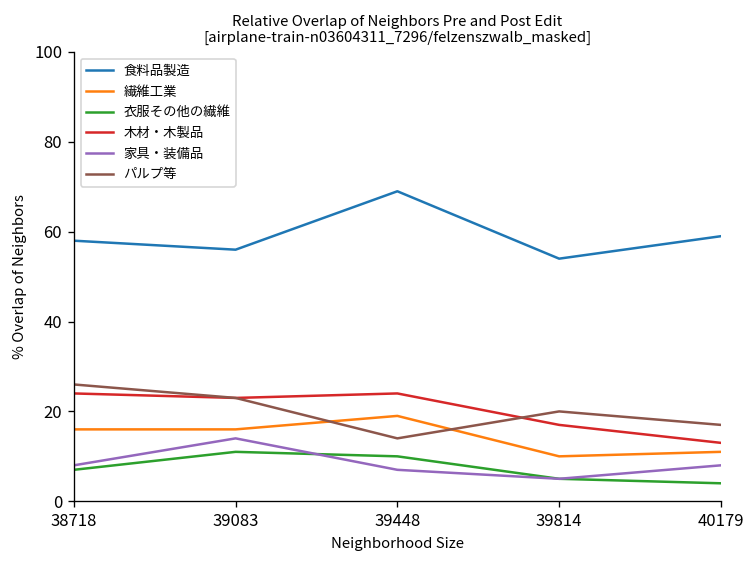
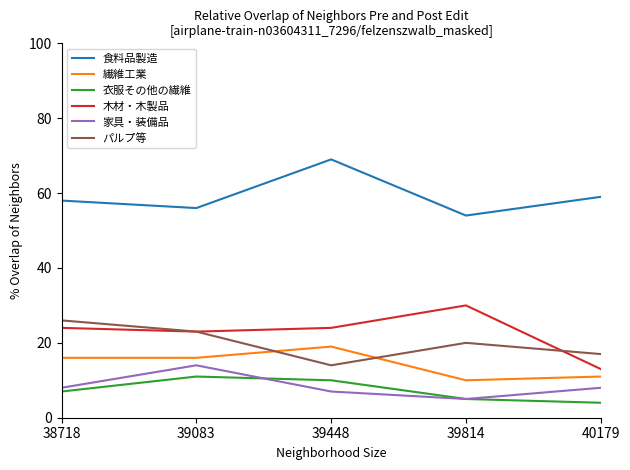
  {
    "食料品製造": {
      "38718": 58,
      "39083": 56,
      "39448": 69,
      "39814": 54,
      "40179": 59
    },
    "繊維工業": {
      "38718": 16,
      "39083": 16,
      "39448": 19,
      "39814": 10,
      "40179": 11
    },
    "衣服その他の繊維": {
      "38718": 7,
      "39083": 11,
      "39448": 10,
      "40179": 4
    },
    "木材・木製品": {
      "38718": 24,
      "39448": 24,
-     "39814": 17,
+     "39814": 30,
      "40179": 13
    },
    "家具・装備品": {
      "38718": 8,
      "39083": 14,
      "39448": 7,
      "40179": 8
    },
    "パルプ等": {
      "38718": 26,
      "39448": 14,
      "39814": 20,
      "40179": 17
    }
  }
